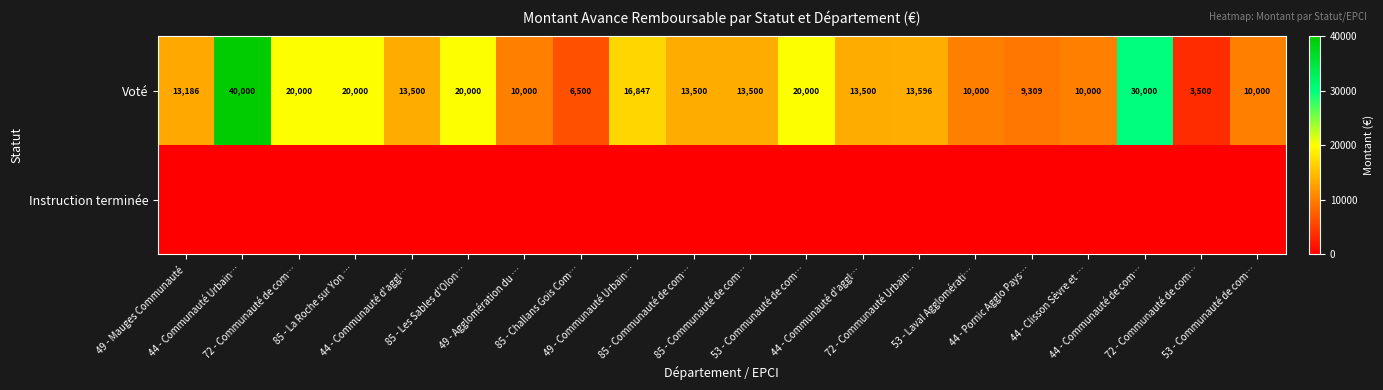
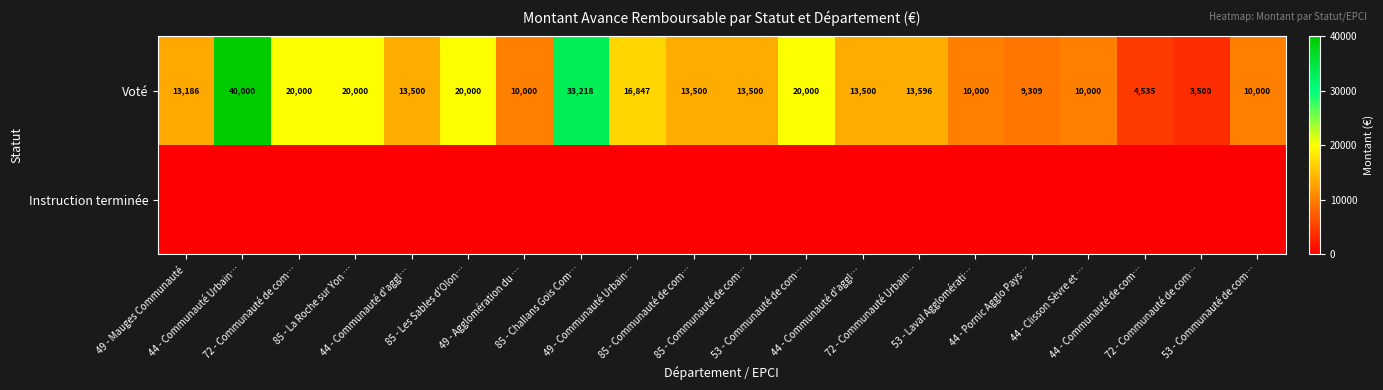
  {
    "Voté": {
      "49 - Mauges Communauté": "13,186",
      "44 - Communauté Urbain…": "40,000",
      "85 - La Roche sur Yon …": "20,000",
      "85 - Les Sables d'Olon…": "20,000",
      "49 - Agglomération du …": "10,000",
-     "85 - Challans Gois Com…": "6,500",
+     "85 - Challans Gois Com…": "33,218",
      "49 - Communauté Urbain…": "16,847",
      "72 - Communauté Urbain…": "13,596",
      "53 - Laval Agglomérati…": "10,000",
      "44 - Pornic Agglo Pays…": "9,309",
      "44 - Clisson Sèvre et …": "10,000",
-     "44 - Communauté de com…": "30,000"
+     "44 - Communauté de com…": "4,535"
    }
  }
